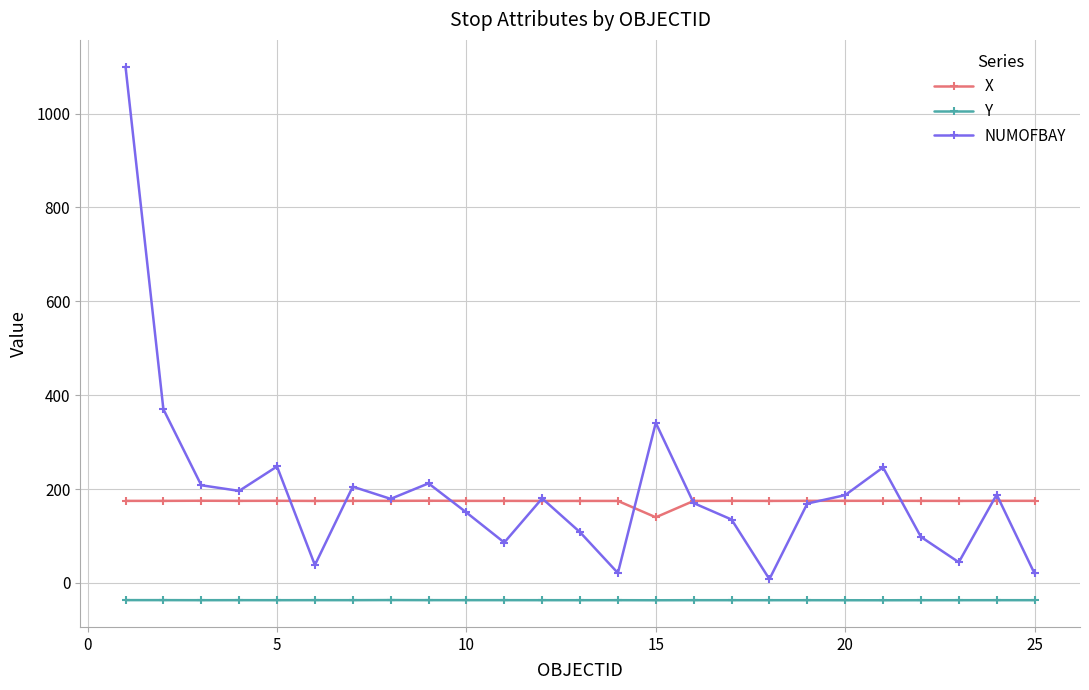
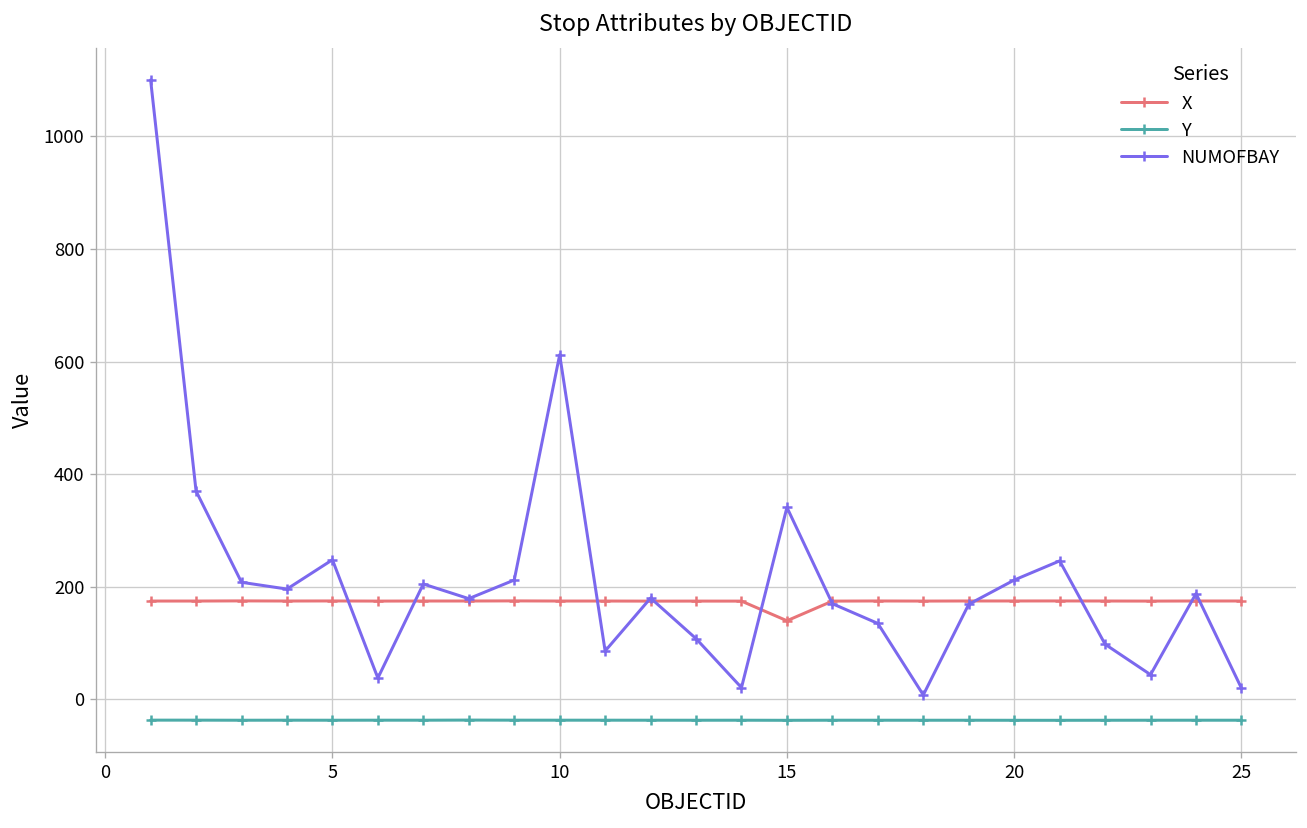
  {
    "X": {
      "5": 170,
      "10": 170,
      "15": 140,
      "20": 170,
      "25": 170
    },
    "Y": {
      "5": -40,
      "10": -40,
      "15": -40,
      "20": -40,
      "25": -40
    },
    "NUMOFBAY": {
      "5": 250,
-     "10": 150,
+     "10": 610,
      "15": 340,
-     "20": 190,
+     "20": 210,
      "25": 20
    }
  }
